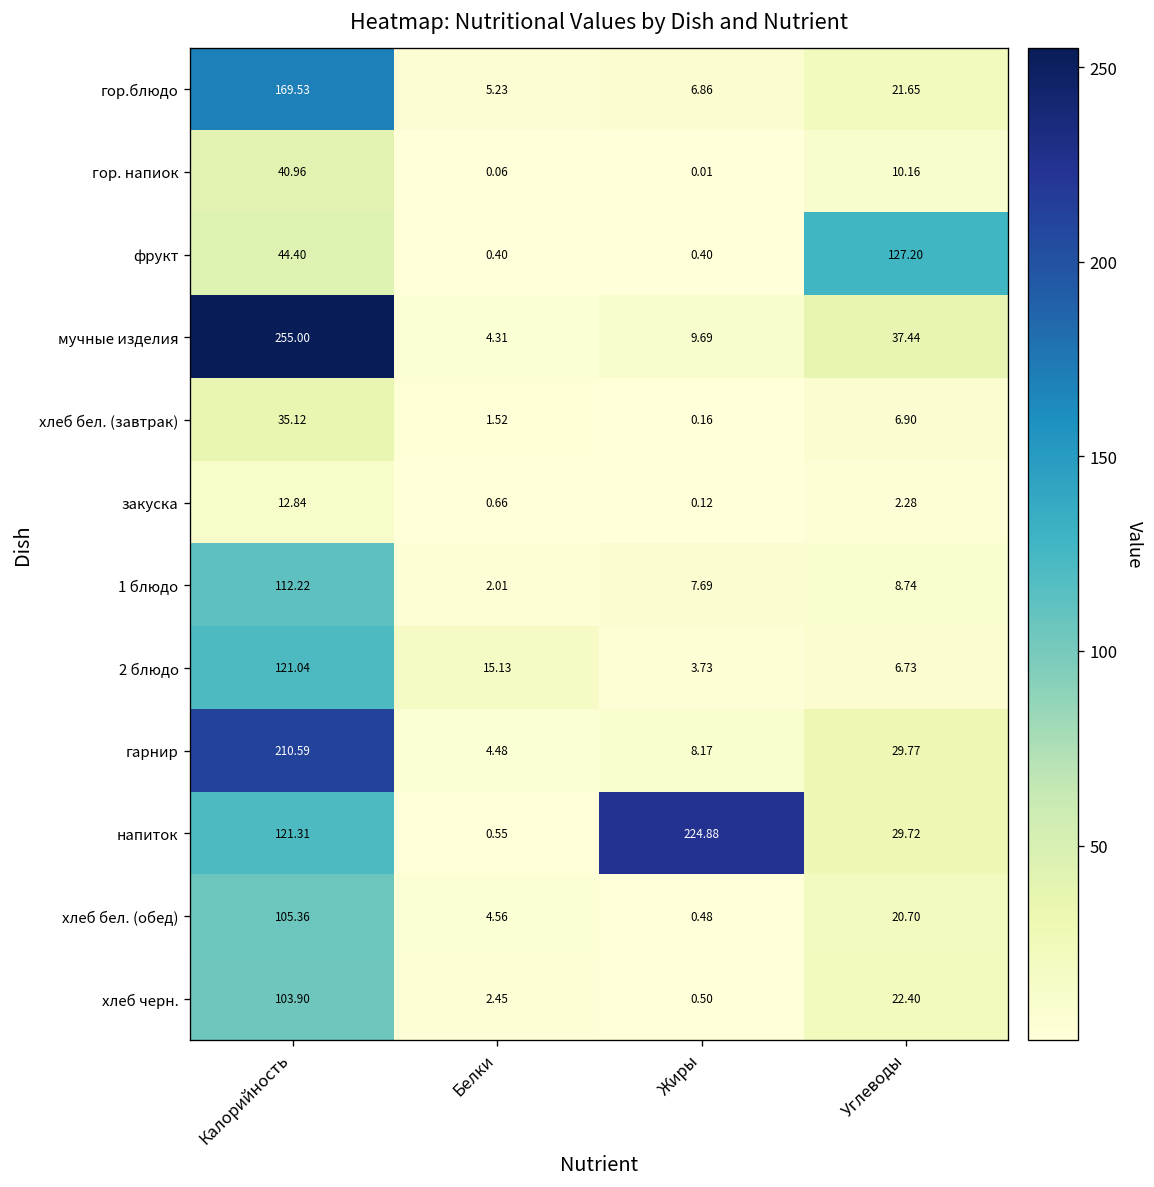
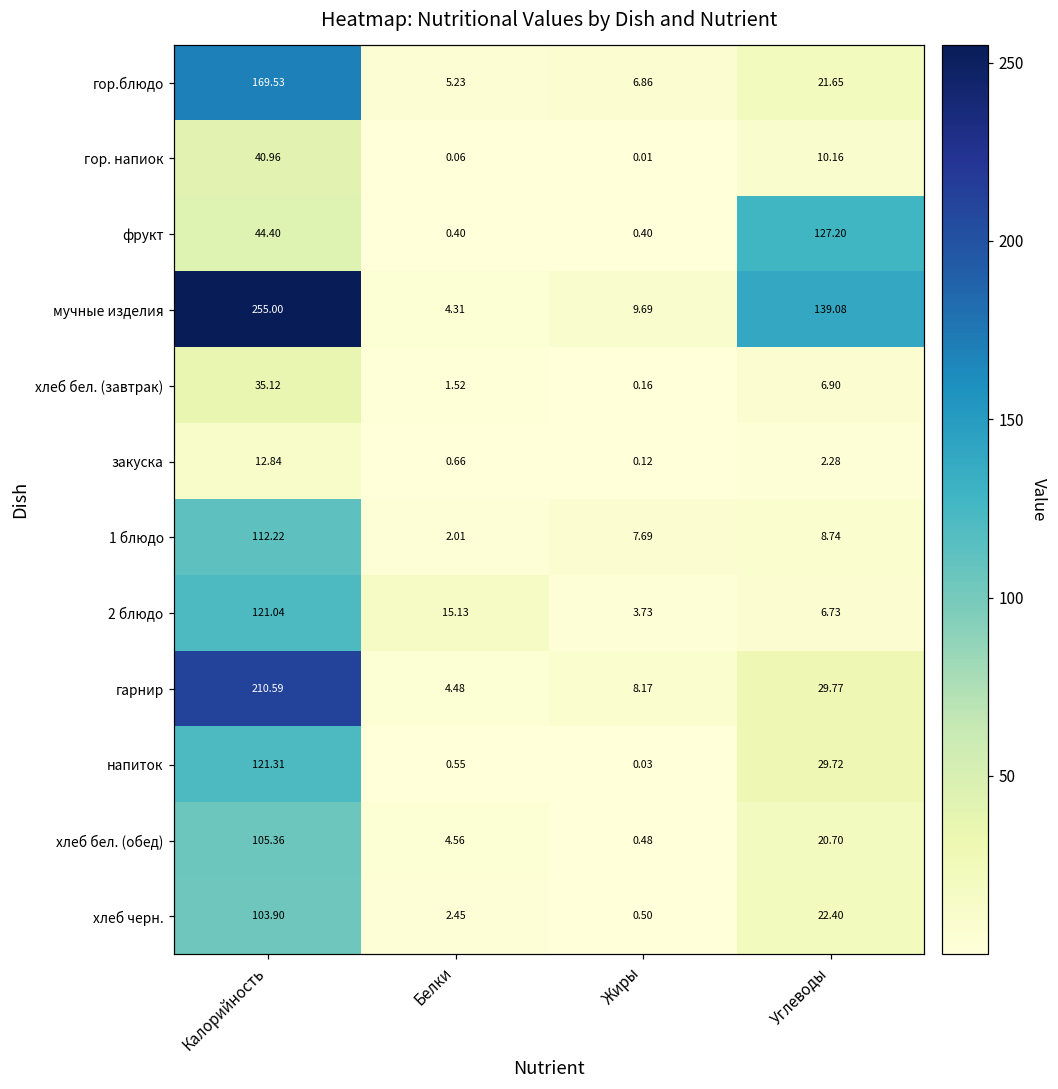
  {
    "гор.блюдо": {
      "Калорийность": 169.53,
      "Белки": 5.23,
      "Жиры": 6.86,
      "Углеводы": 21.65
    },
    "гор. напиок": {
      "Калорийность": 40.96,
      "Белки": 0.06,
      "Жиры": 0.01,
      "Углеводы": 10.16
    },
    "фрукт": {
      "Калорийность": 44.40,
      "Белки": 0.40,
      "Жиры": 0.40,
      "Углеводы": 127.20
    },
    "мучные изделия": {
      "Калорийность": 255.00,
      "Белки": 4.31,
      "Жиры": 9.69,
-     "Углеводы": 37.44
+     "Углеводы": 139.08
    },
    "хлеб бел. (завтрак)": {
      "Калорийность": 35.12,
      "Белки": 1.52,
      "Жиры": 0.16,
      "Углеводы": 6.90
    },
    "закуска": {
      "Калорийность": 12.84,
      "Белки": 0.66,
      "Жиры": 0.12,
      "Углеводы": 2.28
    },
    "1 блюдо": {
      "Калорийность": 112.22,
      "Белки": 2.01,
      "Жиры": 7.69,
      "Углеводы": 8.74
    },
    "2 блюдо": {
      "Калорийность": 121.04,
      "Белки": 15.13,
      "Жиры": 3.73,
      "Углеводы": 6.73
    },
    "гарнир": {
      "Калорийность": 210.59,
      "Белки": 4.48,
      "Жиры": 8.17,
      "Углеводы": 29.77
    },
    "напиток": {
      "Калорийность": 121.31,
      "Белки": 0.55,
-     "Жиры": 224.88,
+     "Жиры": 0.03,
      "Углеводы": 29.72
    },
    "хлеб бел. (обед)": {
      "Калорийность": 105.36,
      "Белки": 4.56,
      "Жиры": 0.48,
      "Углеводы": 20.70
    },
    "хлеб черн.": {
      "Калорийность": 103.90,
      "Белки": 2.45,
      "Жиры": 0.50,
      "Углеводы": 22.40
    }
  }
